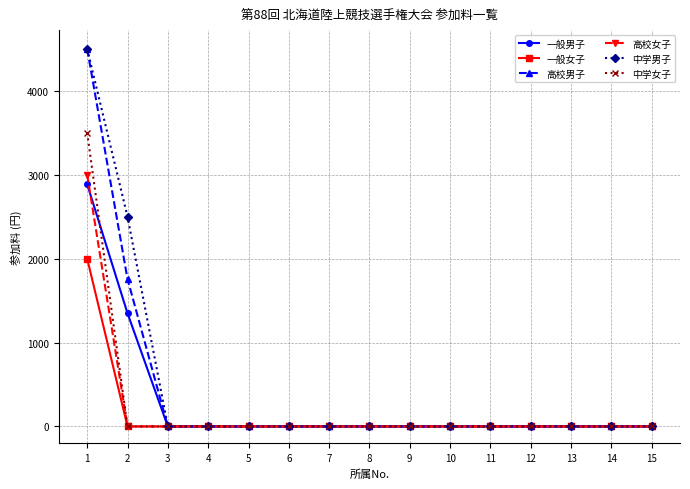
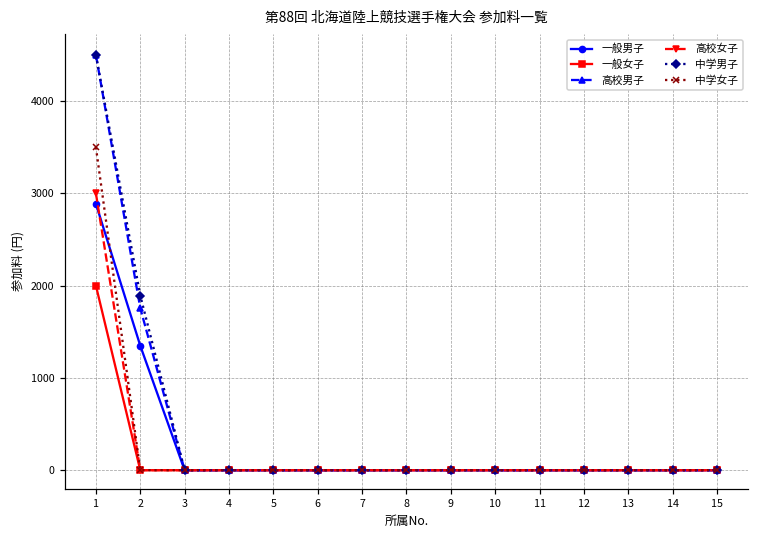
  {
    "中学男子": {
-     "2": 2500
+     "2": 1900
    },
    "中学女子": {
      "1": 3500
    }
  }
